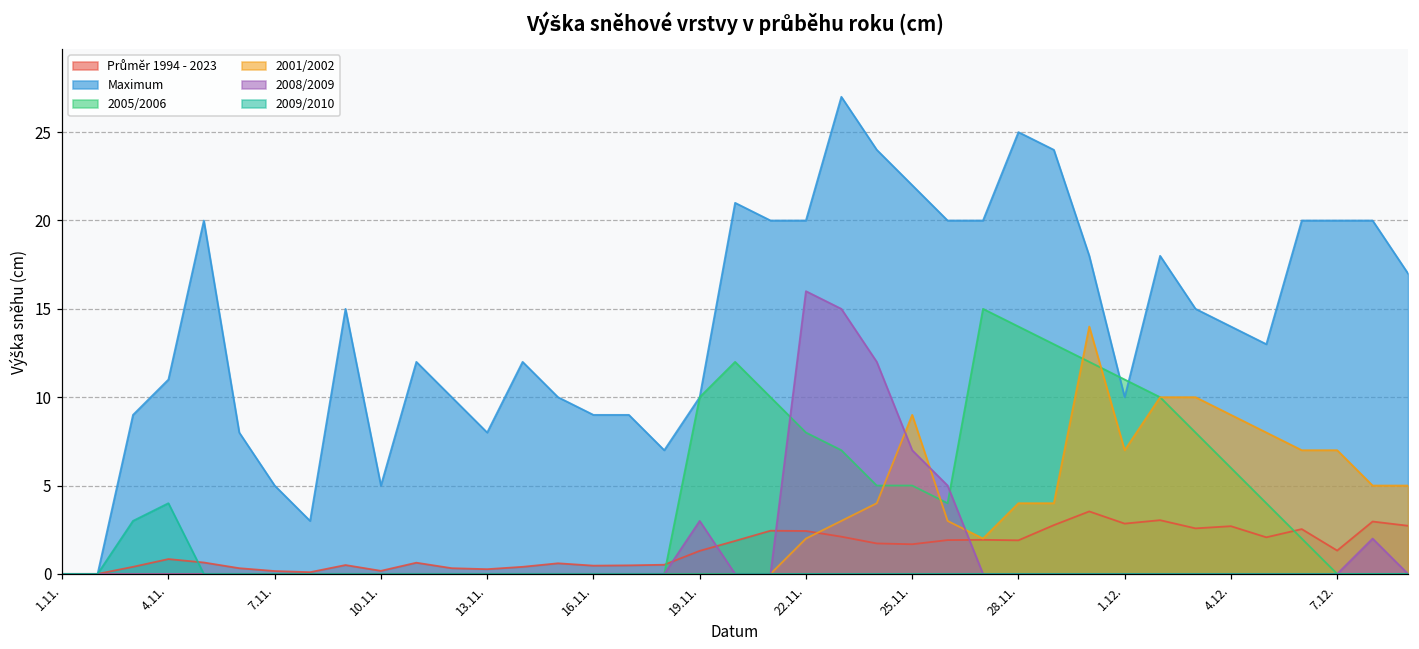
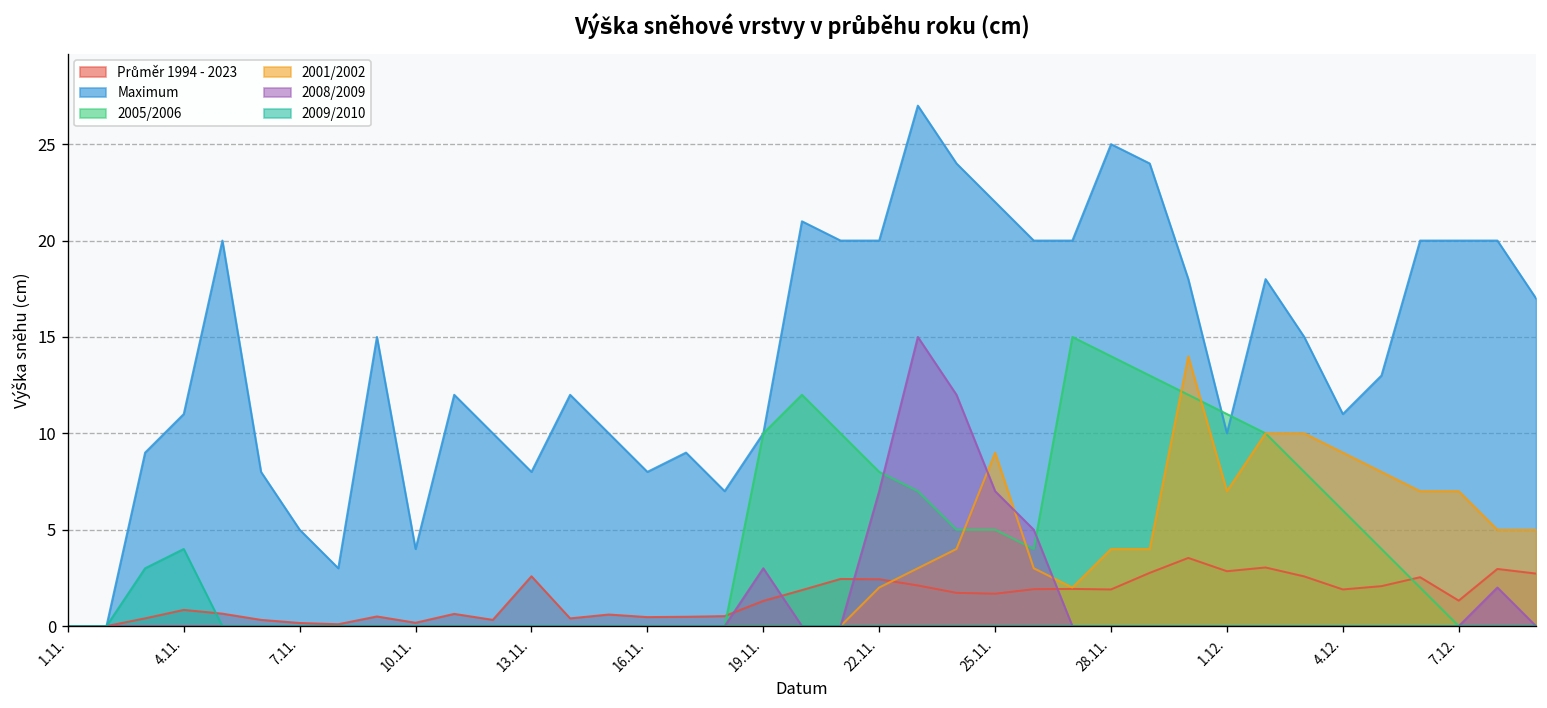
  {
    "Průměr 1994 - 2023": {
      "4.11.": 0.8,
      "7.11.": 0.2,
      "10.11.": 0.2,
-     "13.11.": 0.3,
+     "13.11.": 2.6,
      "16.11.": 0.5,
      "19.11.": 1.3,
      "22.11.": 2.4,
      "25.11.": 1.7,
      "28.11.": 1.9,
      "1.12.": 2.8,
-     "4.12.": 2.7,
+     "4.12.": 1.9,
      "7.12.": 1.3
    },
    "Maximum": {
      "4.11.": 11,
      "7.11.": 5,
-     "10.11.": 5,
+     "10.11.": 4,
      "13.11.": 8,
-     "16.11.": 9,
+     "16.11.": 8,
      "22.11.": 20,
      "25.11.": 22,
      "28.11.": 25,
      "1.12.": 10,
-     "4.12.": 14,
+     "4.12.": 11,
      "7.12.": 20
    },
    "2001/2002": {
      "22.11.": 2.0,
      "25.11.": 9.0,
      "28.11.": 4.0,
      "1.12.": 7.0,
      "4.12.": 9.0,
      "7.12.": 7.0
    },
    "2008/2009": {
      "19.11.": 3,
-     "22.11.": 16,
+     "22.11.": 7,
      "25.11.": 7
    }
  }
